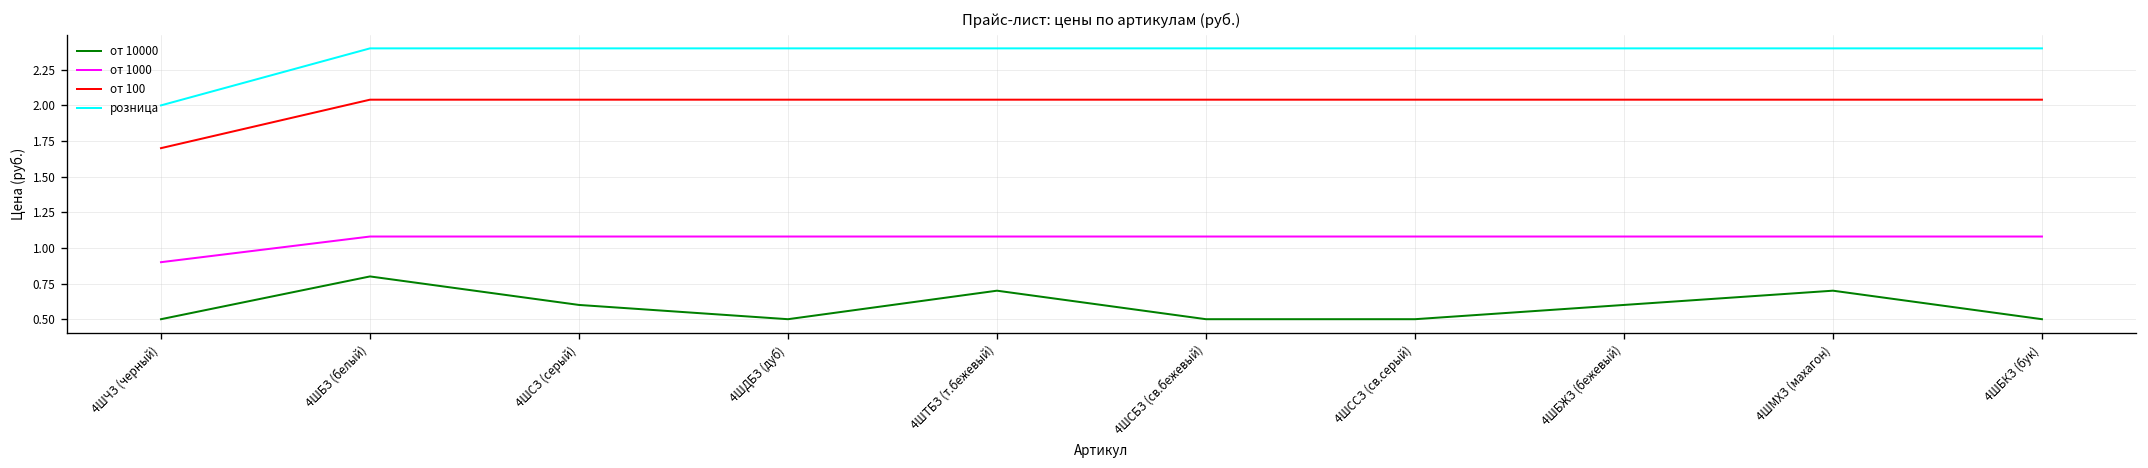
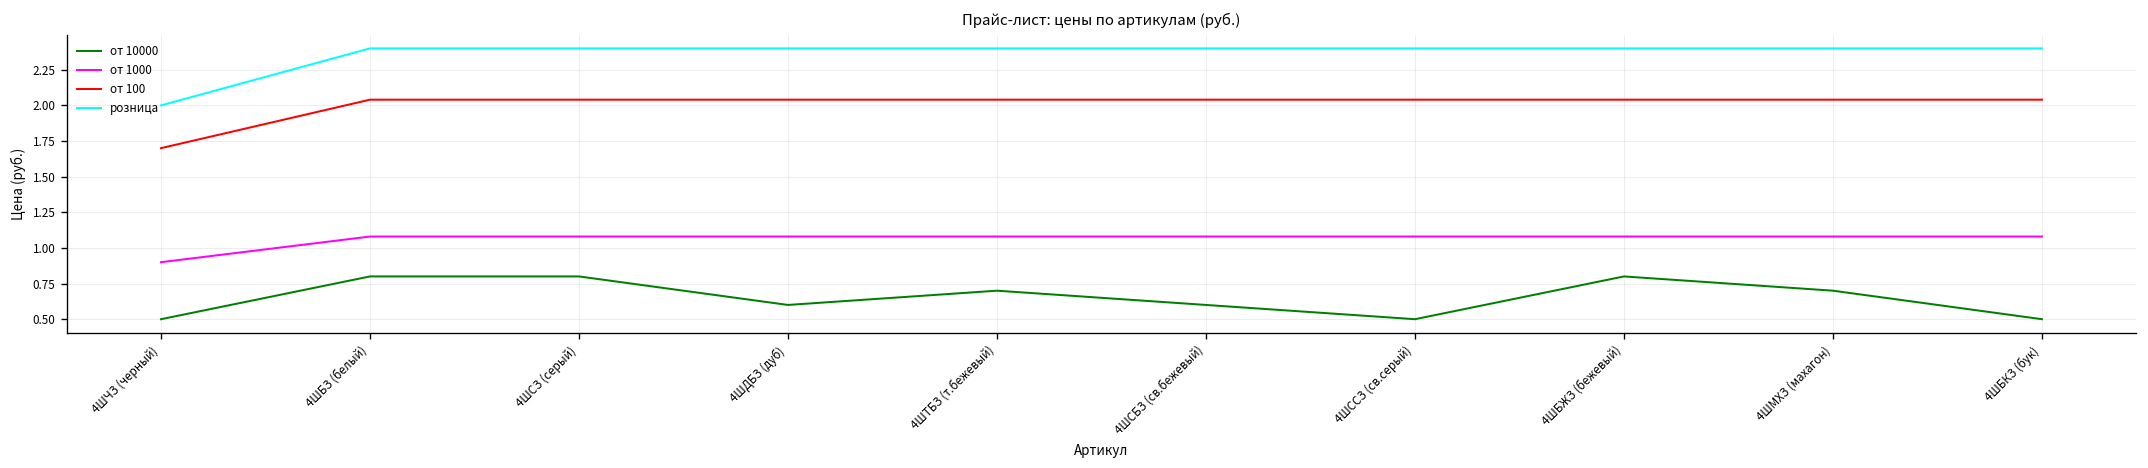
  {
    "от 10000": {
      "4ШЧЗ (черный)": 0.5,
      "4ШБЗ (белый)": 0.8,
-     "4ШСЗ (серый)": 0.6,
-     "4ШДБЗ (дуб)": 0.5,
+     "4ШСЗ (серый)": 0.8,
+     "4ШДБЗ (дуб)": 0.6,
      "4ШТБЗ (т.бежевый)": 0.7,
-     "4ШСБЗ (св.бежевый)": 0.5,
+     "4ШСБЗ (св.бежевый)": 0.6,
      "4ШССЗ (св.серый)": 0.5,
-     "4ШБЖЗ (бежевый)": 0.6,
+     "4ШБЖЗ (бежевый)": 0.8,
      "4ШМХЗ (махагон)": 0.7,
      "4ШБКЗ (бук)": 0.5
    },
    "от 1000": {
      "4ШЧЗ (черный)": 0.9,
      "4ШБЗ (белый)": 1.1,
      "4ШСЗ (серый)": 1.1,
      "4ШДБЗ (дуб)": 1.1,
      "4ШТБЗ (т.бежевый)": 1.1,
      "4ШСБЗ (св.бежевый)": 1.1,
      "4ШССЗ (св.серый)": 1.1,
      "4ШБЖЗ (бежевый)": 1.1,
      "4ШМХЗ (махагон)": 1.1,
      "4ШБКЗ (бук)": 1.1
    },
    "от 100": {
      "4ШЧЗ (черный)": 1.7,
      "4ШБЗ (белый)": 2.04,
      "4ШСЗ (серый)": 2.04,
      "4ШДБЗ (дуб)": 2.04,
      "4ШТБЗ (т.бежевый)": 2.04,
      "4ШСБЗ (св.бежевый)": 2.04,
      "4ШССЗ (св.серый)": 2.04,
      "4ШБЖЗ (бежевый)": 2.04,
      "4ШМХЗ (махагон)": 2.04,
      "4ШБКЗ (бук)": 2.04
    },
    "розница": {
      "4ШЧЗ (черный)": 2.0,
      "4ШБЗ (белый)": 2.4,
      "4ШСЗ (серый)": 2.4,
      "4ШДБЗ (дуб)": 2.4,
      "4ШТБЗ (т.бежевый)": 2.4,
      "4ШСБЗ (св.бежевый)": 2.4,
      "4ШССЗ (св.серый)": 2.4,
      "4ШБЖЗ (бежевый)": 2.4,
      "4ШМХЗ (махагон)": 2.4,
      "4ШБКЗ (бук)": 2.4
    }
  }
